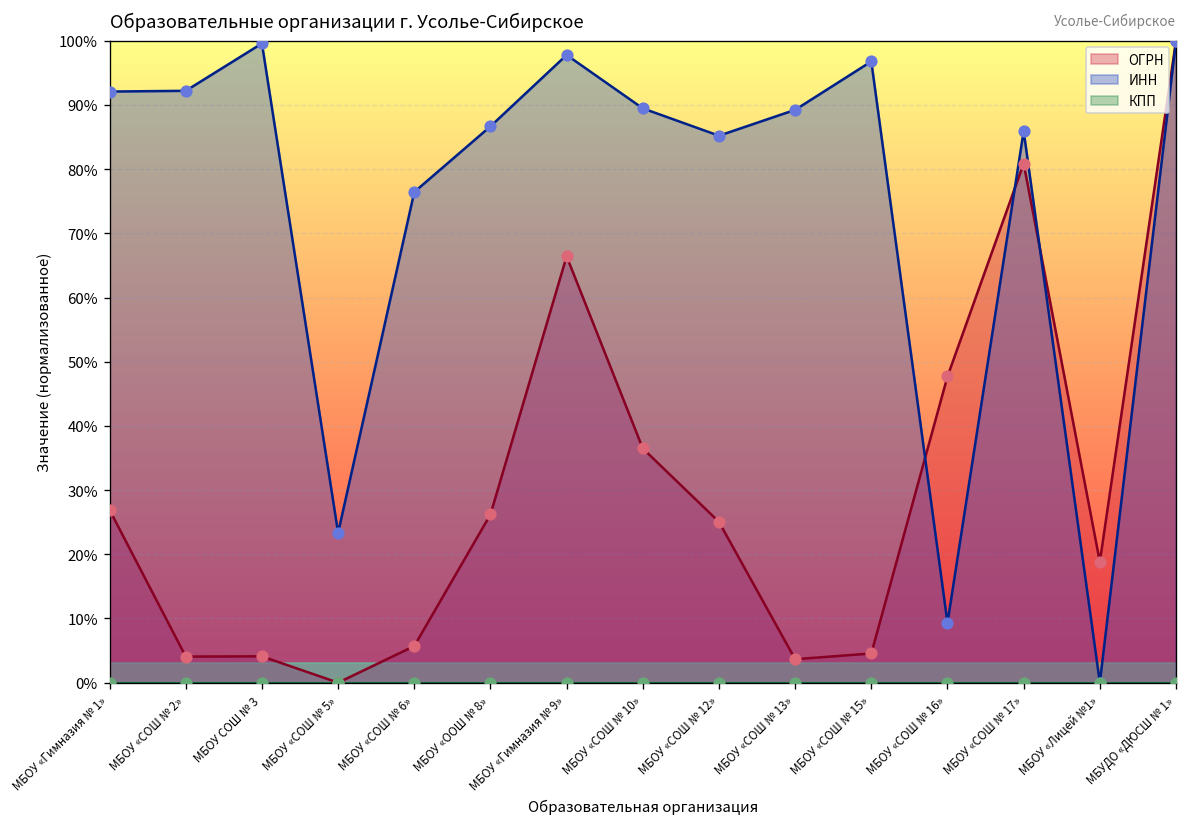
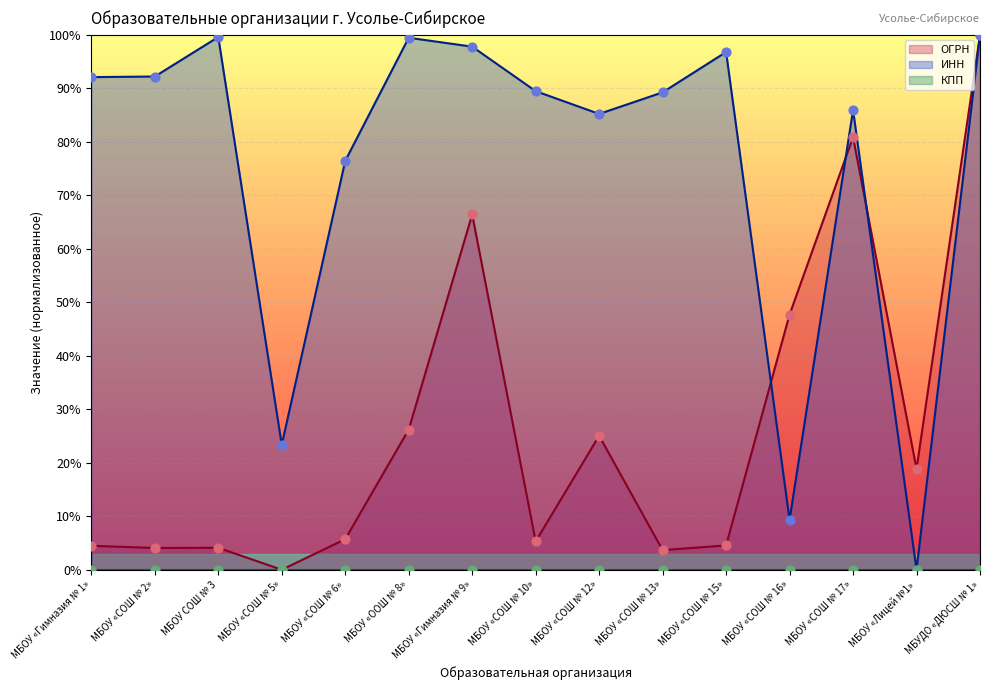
  {
    "ОГРН": {
-     "МБОУ «Гимназия № 1»": "27%",
+     "МБОУ «Гимназия № 1»": "4%",
      "МБОУ «СОШ № 2»": "4%",
      "МБОУ СОШ № 3": "4%",
      "МБОУ «СОШ № 6»": "6%",
      "МБОУ «ООШ № 8»": "26%",
      "МБОУ «Гимназия № 9»": "66%",
-     "МБОУ «СОШ № 10»": "36%",
+     "МБОУ «СОШ № 10»": "5%",
      "МБОУ «СОШ № 12»": "25%",
      "МБОУ «СОШ № 13»": "4%",
      "МБОУ «СОШ № 15»": "5%",
      "МБОУ «СОШ № 16»": "48%",
      "МБОУ «СОШ № 17»": "81%",
      "МБОУ «Лицей №1»": "19%"
    },
    "ИНН": {
      "МБОУ «Гимназия № 1»": "92%",
      "МБОУ «СОШ № 2»": "92%",
      "МБОУ СОШ № 3": "100%",
      "МБОУ «СОШ № 5»": "23%",
      "МБОУ «СОШ № 6»": "76%",
-     "МБОУ «ООШ № 8»": "87%",
+     "МБОУ «ООШ № 8»": "99%",
      "МБОУ «Гимназия № 9»": "98%",
      "МБОУ «СОШ № 10»": "89%",
      "МБОУ «СОШ № 12»": "85%",
      "МБОУ «СОШ № 13»": "89%",
      "МБОУ «СОШ № 15»": "97%",
      "МБОУ «СОШ № 16»": "9%",
      "МБОУ «СОШ № 17»": "86%"
    }
  }
